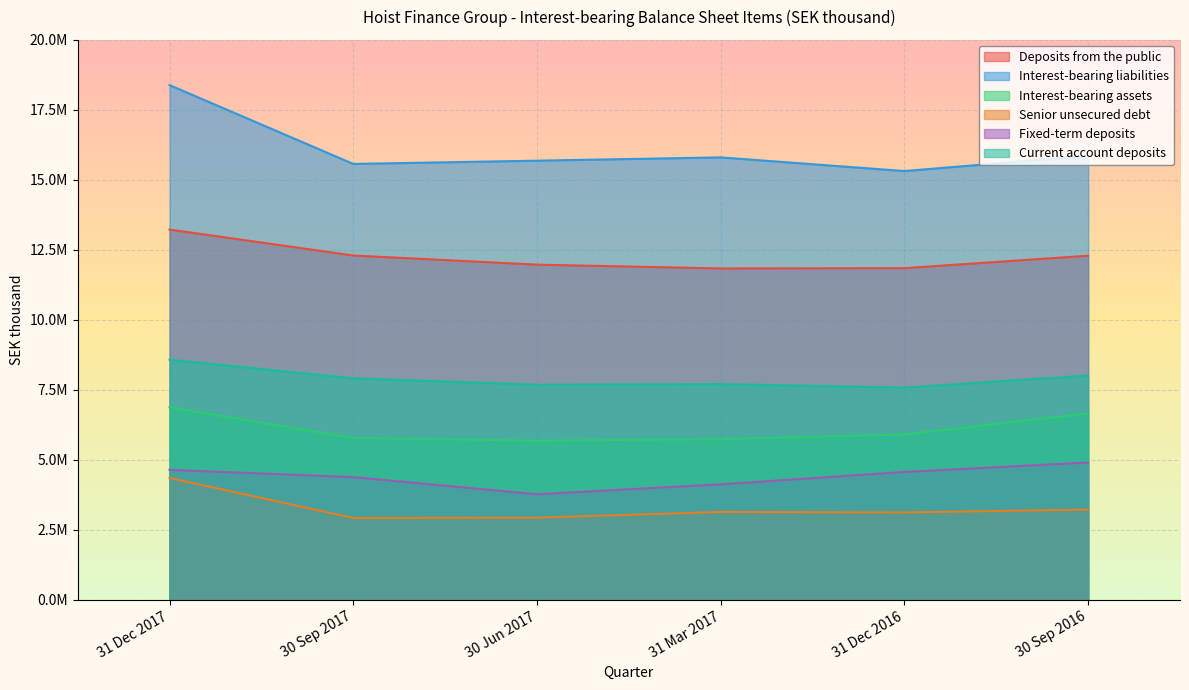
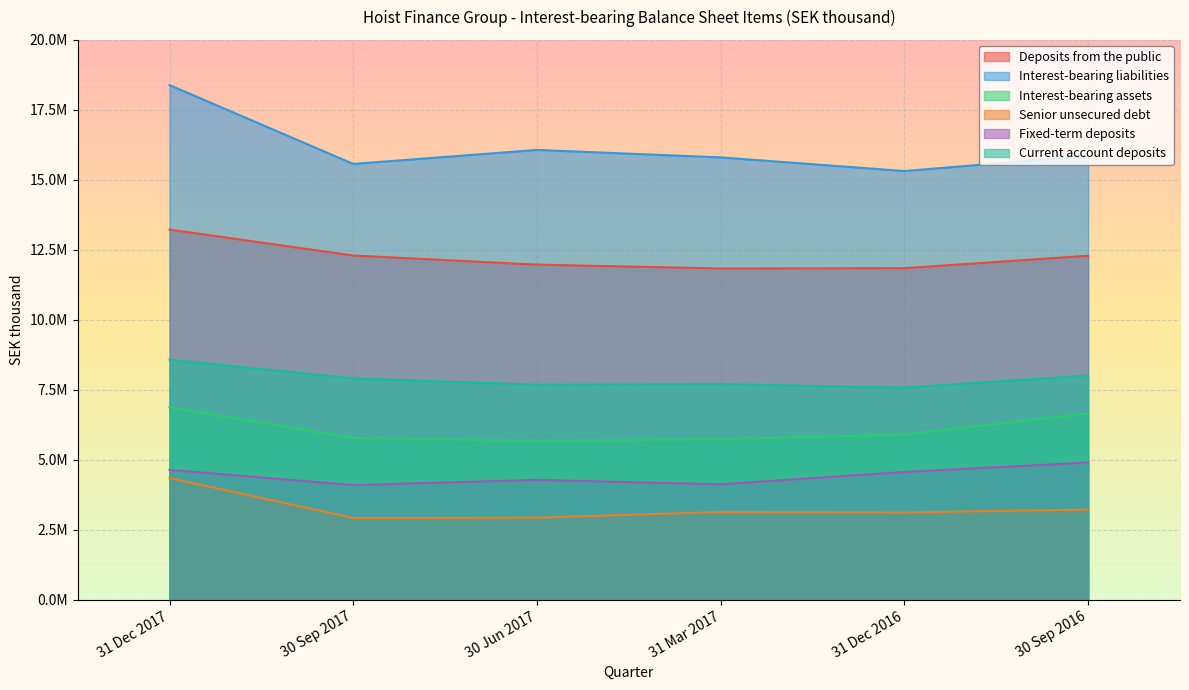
  {
    "Interest-bearing liabilities": {
      "31 Dec 2017": 18400000,
      "30 Sep 2017": 15600000,
-     "30 Jun 2017": 15700000,
+     "30 Jun 2017": 16100000,
      "31 Mar 2017": 15800000,
      "31 Dec 2016": 15300000
    },
    "Fixed-term deposits": {
      "31 Dec 2017": 4600000,
-     "30 Sep 2017": 4400000,
-     "30 Jun 2017": 3800000,
+     "30 Sep 2017": 4100000,
+     "30 Jun 2017": 4300000,
      "31 Mar 2017": 4100000,
      "31 Dec 2016": 4600000,
      "30 Sep 2016": 4900000
    }
  }
